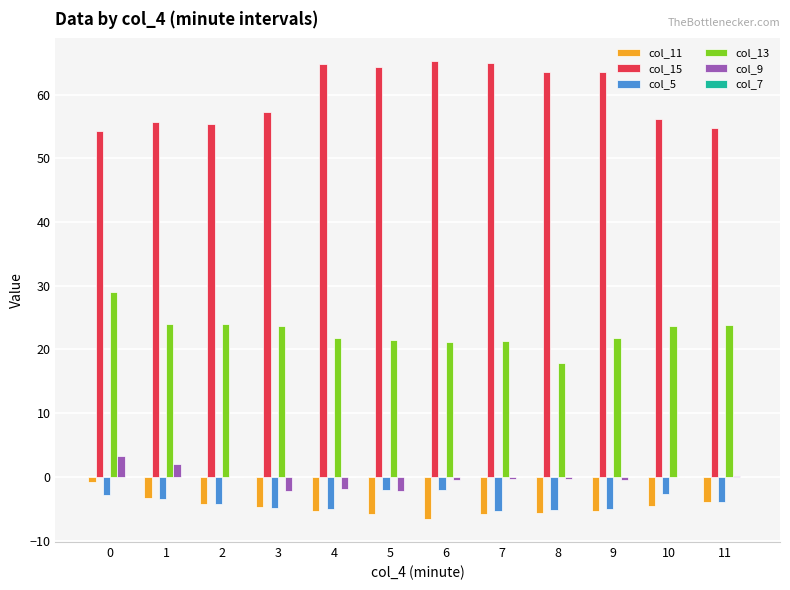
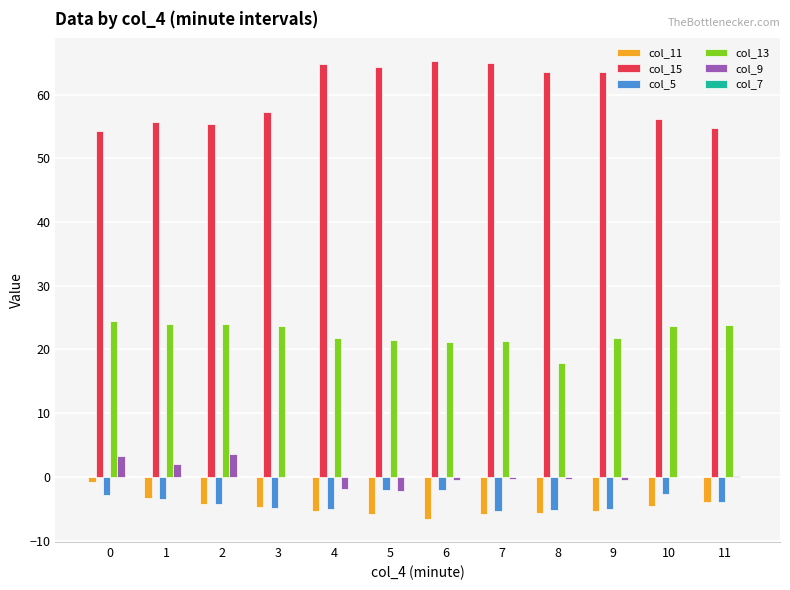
  {
    "col_11": {
      "0": -1,
      "1": -3,
      "2": -4,
      "3": -5,
      "4": -5,
      "5": -6,
      "6": -7,
      "7": -6,
      "8": -6,
      "9": -5,
      "10": -4,
      "11": -4
    },
    "col_15": {
      "0": 54,
      "1": 56,
      "2": 55,
      "3": 57,
      "4": 65,
      "5": 64,
      "6": 65,
      "7": 65,
      "8": 64,
      "9": 63,
      "10": 56,
      "11": 55
    },
    "col_5": {
      "0": -3,
      "1": -3,
      "2": -4,
      "3": -5,
      "4": -5,
      "5": -2,
      "6": -2,
      "7": -5,
      "8": -5,
      "9": -5,
      "10": -3,
      "11": -4
    },
    "col_13": {
-     "0": 29,
+     "0": 24,
      "1": 24,
      "2": 24,
      "3": 24,
      "4": 22,
      "5": 21,
      "6": 21,
      "7": 21,
      "8": 18,
      "9": 22,
      "10": 24,
      "11": 24
    },
    "col_9": {
      "0": 3,
      "1": 2,
-     "2": 0,
-     "3": -2,
+     "2": 4,
+     "3": 0,
      "4": -2,
      "5": -2,
      "6": -1,
      "9": 0
    },
    "col_7": {
      "0": 0,
      "1": 0,
      "2": 0,
      "3": 0,
      "4": 0,
      "5": 0,
      "6": 0,
      "7": 0,
      "8": 0,
      "9": 0,
      "10": 0,
      "11": 0
    }
  }
